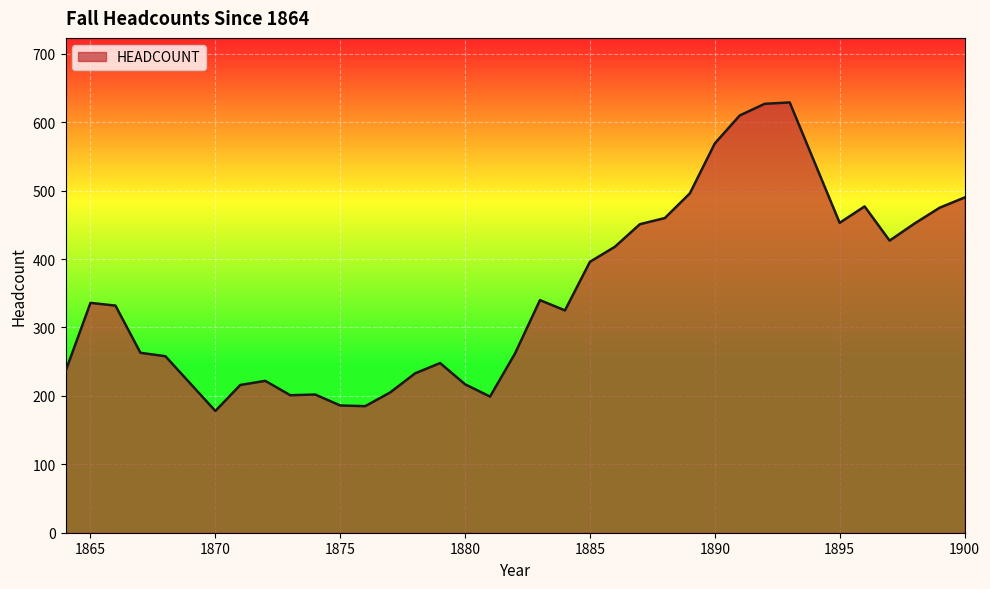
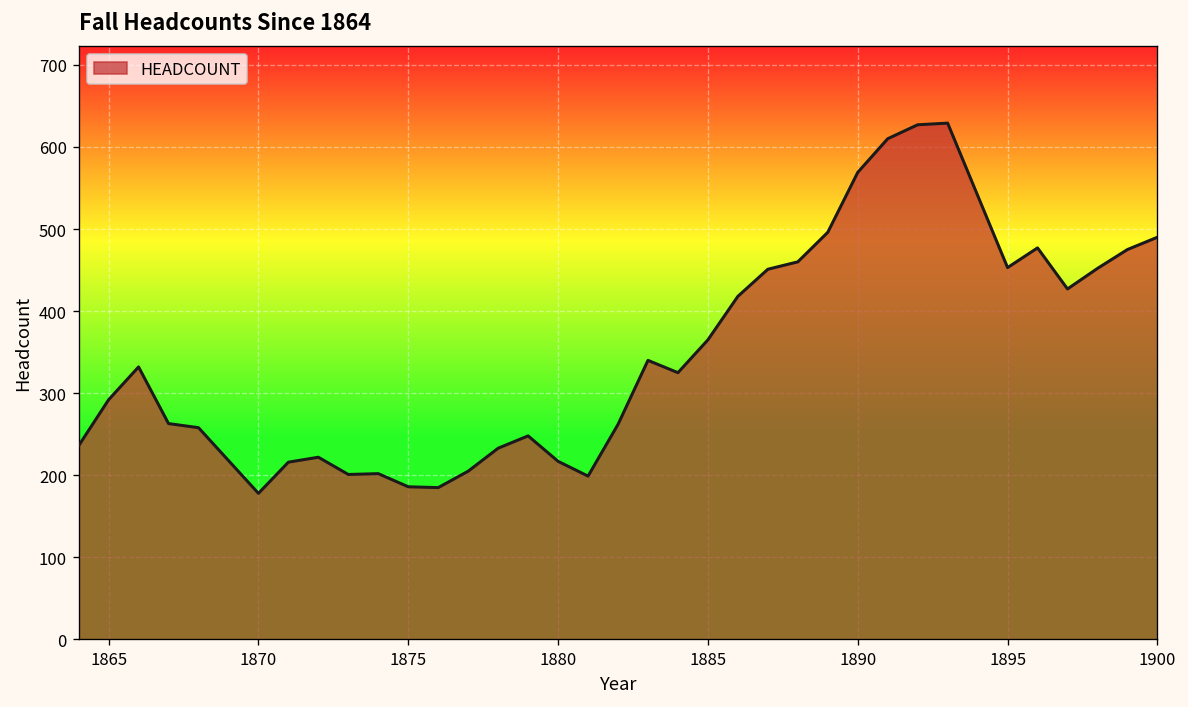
  {
-   "1865": 340,
+   "1865": 290,
    "1870": 180,
    "1875": 190,
    "1880": 220,
-   "1885": 400,
+   "1885": 370,
    "1890": 570,
    "1895": 450,
    "1900": 490
  }
